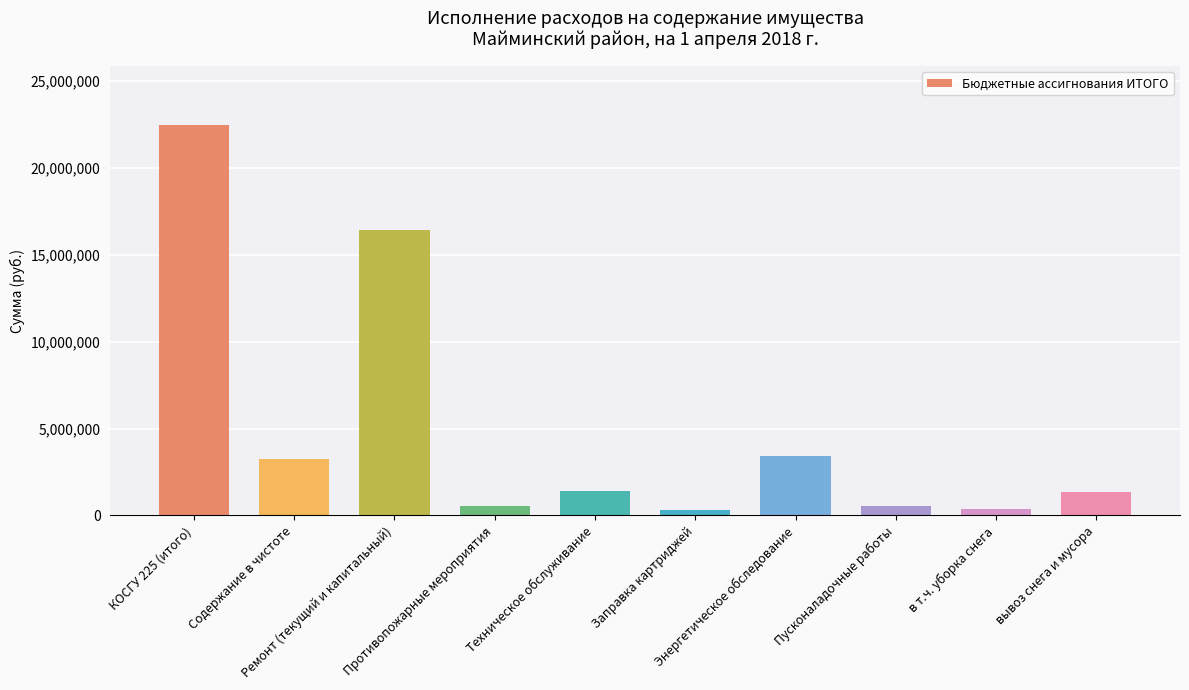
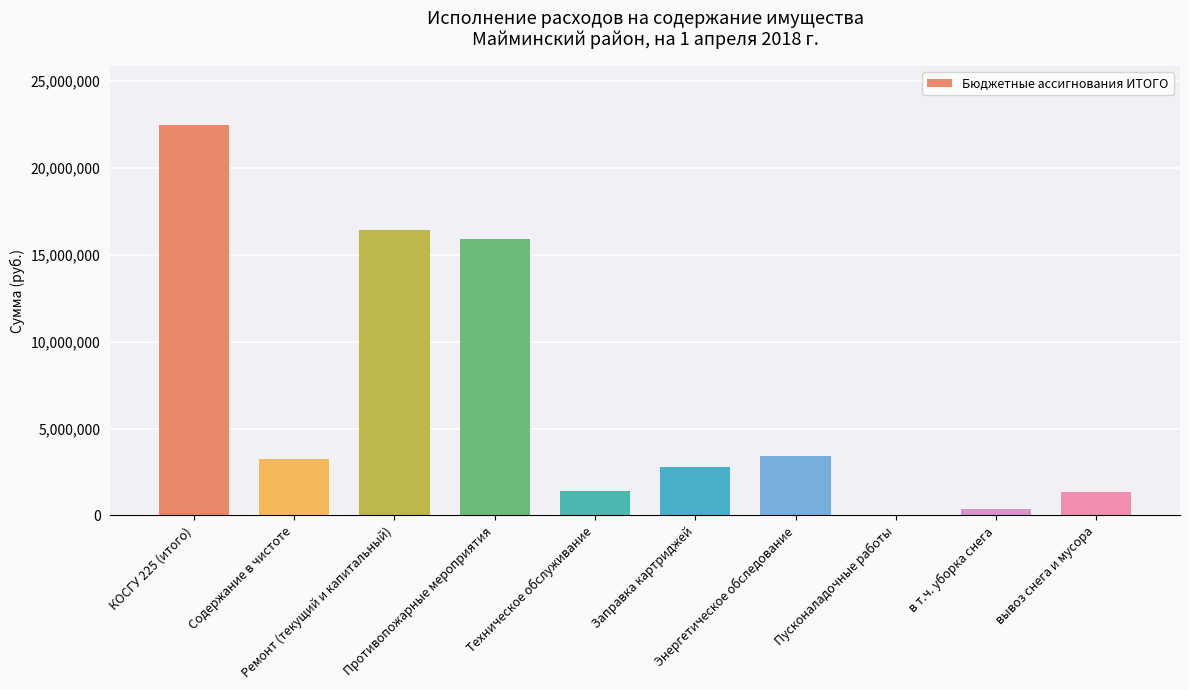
  {
    "КОСГУ 225 (итого)": "22,500,000",
    "Содержание в чистоте": "3,200,000",
    "Ремонт (текущий и капитальный)": "16,400,000",
-   "Противопожарные мероприятия": "600,000",
+   "Противопожарные мероприятия": "15,900,000",
    "Техническое обслуживание": "1,400,000",
-   "Заправка картриджей": "300,000",
+   "Заправка картриджей": "2,800,000",
    "Энергетическое обследование": "3,400,000",
-   "Пусконаладочные работы": "600,000",
+   "Пусконаладочные работы": "0",
    "в т.ч. уборка снега": "400,000",
    "вывоз снега и мусора": "1,300,000"
  }
